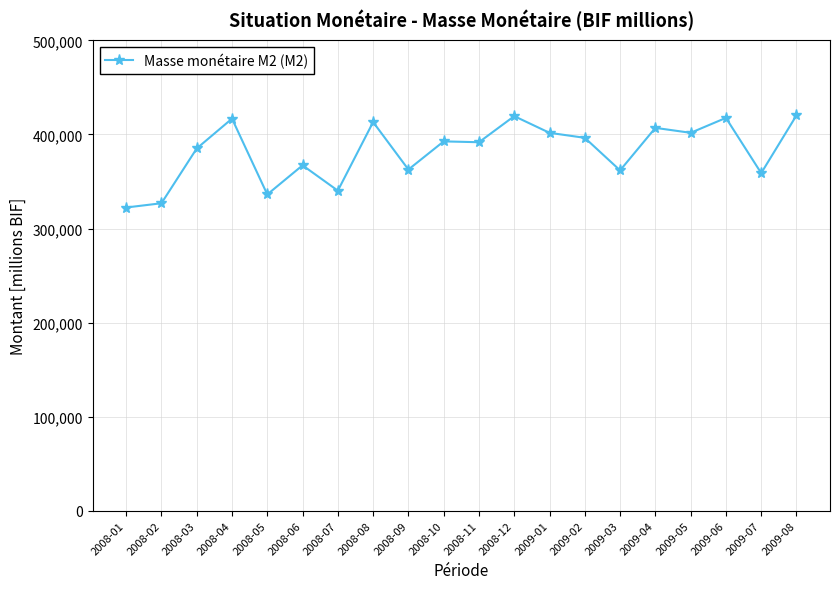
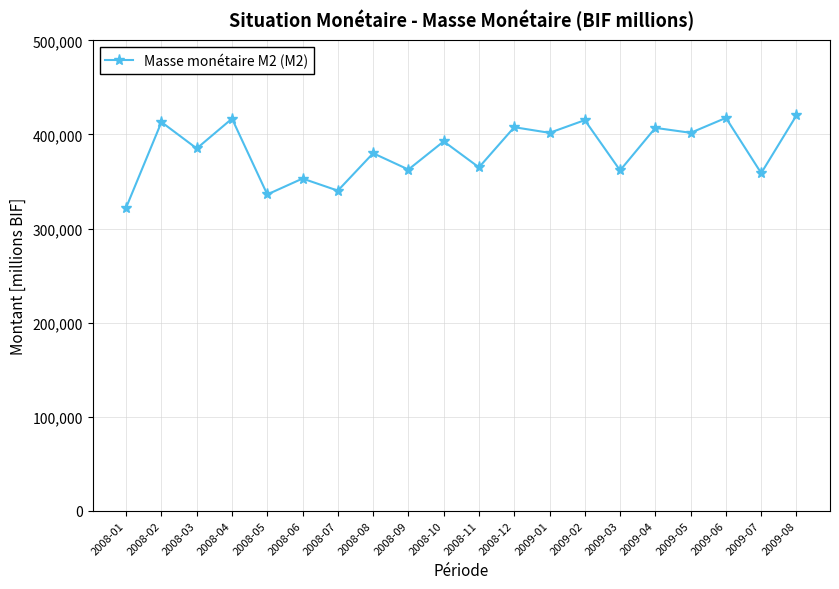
  {
    "2008-01": "320,000",
-   "2008-02": "330,000",
+   "2008-02": "410,000",
    "2008-03": "390,000",
    "2008-04": "420,000",
    "2008-05": "340,000",
-   "2008-06": "370,000",
+   "2008-06": "350,000",
    "2008-07": "340,000",
-   "2008-08": "410,000",
+   "2008-08": "380,000",
    "2008-09": "360,000",
    "2008-10": "390,000",
-   "2008-11": "390,000",
-   "2008-12": "420,000",
+   "2008-11": "370,000",
+   "2008-12": "410,000",
    "2009-01": "400,000",
-   "2009-02": "400,000",
+   "2009-02": "420,000",
    "2009-03": "360,000",
    "2009-04": "410,000",
    "2009-05": "400,000",
    "2009-06": "420,000",
    "2009-07": "360,000",
    "2009-08": "420,000"
  }
